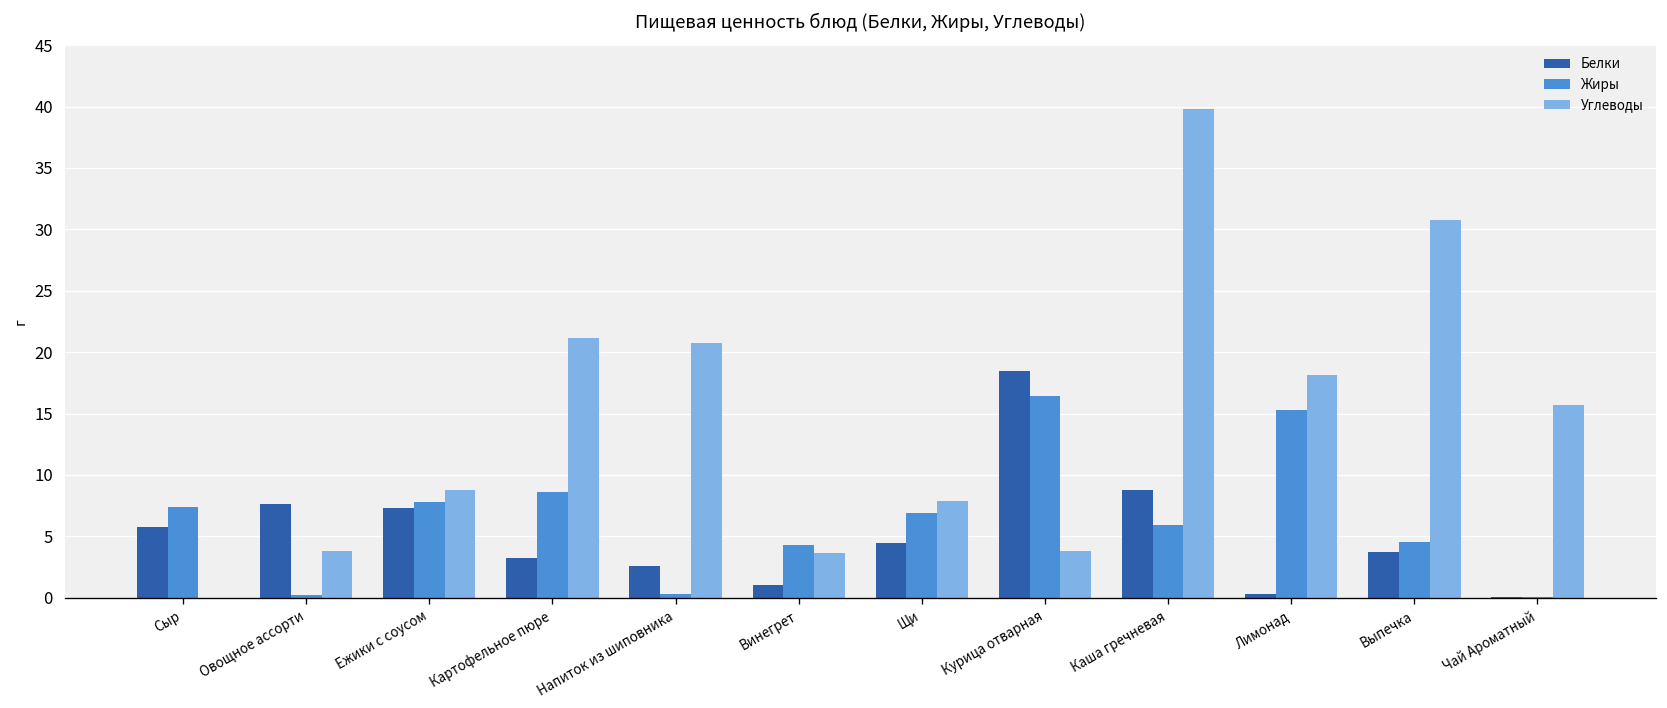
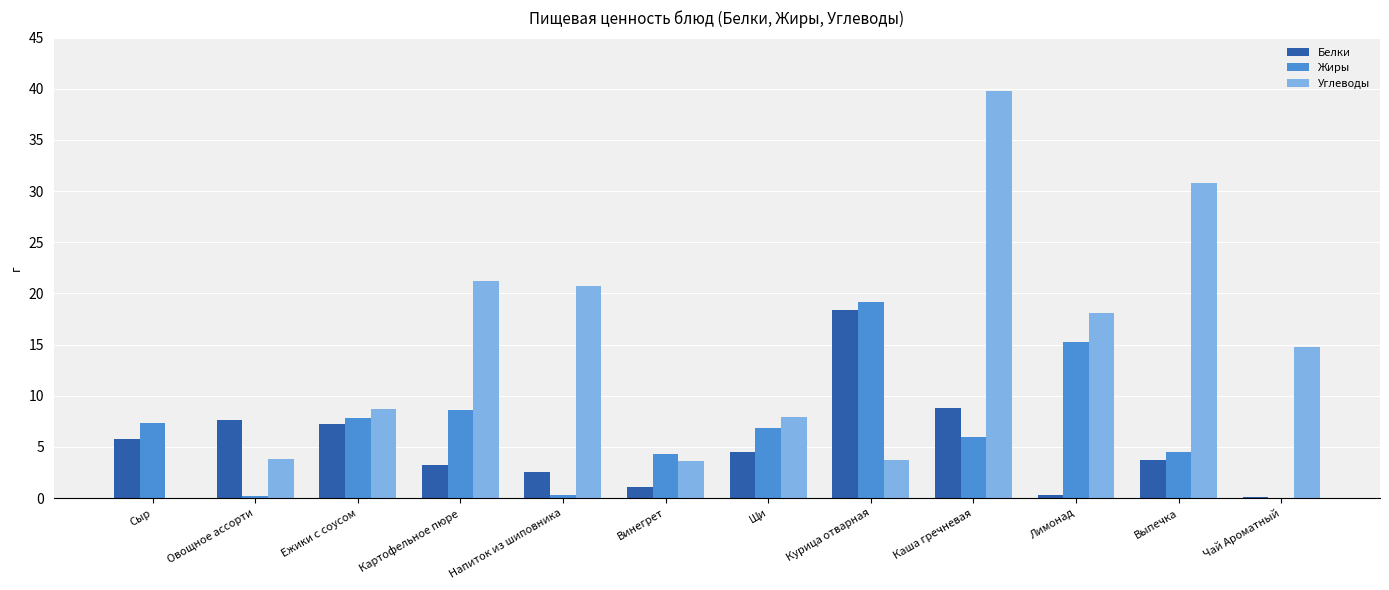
  {
    "Белки": {
      "Сыр": 5.8,
      "Овощное ассорти": 7.6,
      "Ежики с соусом": 7.3,
      "Картофельное пюре": 3.2,
      "Напиток из шиповника": 2.6,
      "Винегрет": 1.0,
      "Щи": 4.5,
      "Курица отварная": 18.4,
      "Каша гречневая": 8.8,
      "Лимонад": 0.3,
      "Выпечка": 3.8
    },
    "Жиры": {
      "Сыр": 7.4,
      "Ежики с соусом": 7.8,
      "Картофельное пюре": 8.6,
      "Напиток из шиповника": 0.3,
      "Винегрет": 4.3,
      "Щи": 6.9,
-     "Курица отварная": 16.4,
+     "Курица отварная": 19.2,
      "Каша гречневая": 5.9,
      "Лимонад": 15.3,
      "Выпечка": 4.6
    },
    "Углеводы": {
      "Сыр": 0.0,
      "Овощное ассорти": 3.8,
      "Ежики с соусом": 8.7,
      "Картофельное пюре": 21.2,
      "Напиток из шиповника": 20.8,
      "Винегрет": 3.6,
      "Щи": 7.9,
      "Курица отварная": 3.8,
      "Каша гречневая": 39.8,
      "Лимонад": 18.1,
      "Выпечка": 30.8,
-     "Чай Ароматный": 15.7
+     "Чай Ароматный": 14.8
    }
  }
